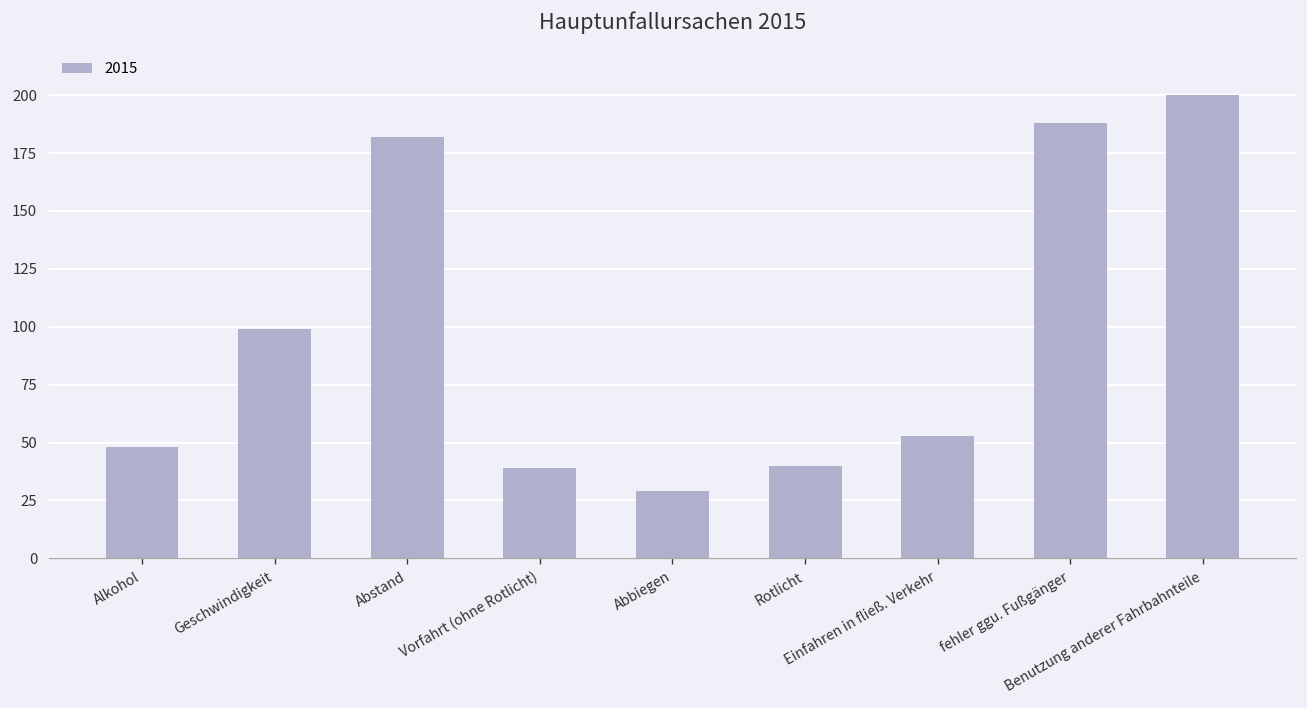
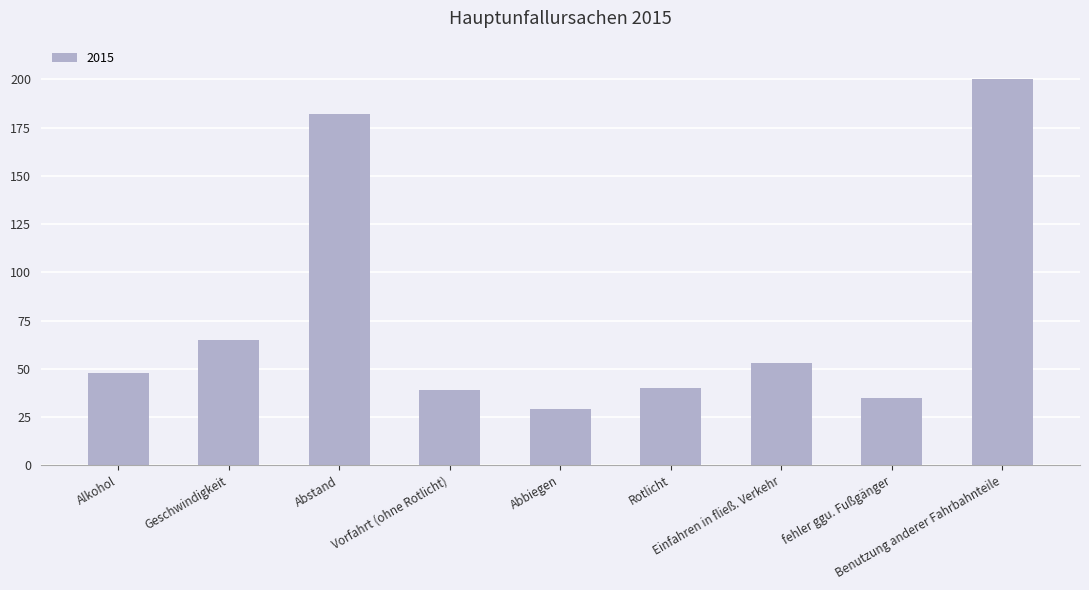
  {
    "Alkohol": 48,
-   "Geschwindigkeit": 99,
+   "Geschwindigkeit": 65,
    "Abstand": 182,
    "Vorfahrt (ohne Rotlicht)": 39,
    "Abbiegen": 29,
    "Rotlicht": 40,
    "Einfahren in fließ. Verkehr": 53,
-   "fehler ggu. Fußgänger": 188,
+   "fehler ggu. Fußgänger": 35,
    "Benutzung anderer Fahrbahnteile": 200
  }
